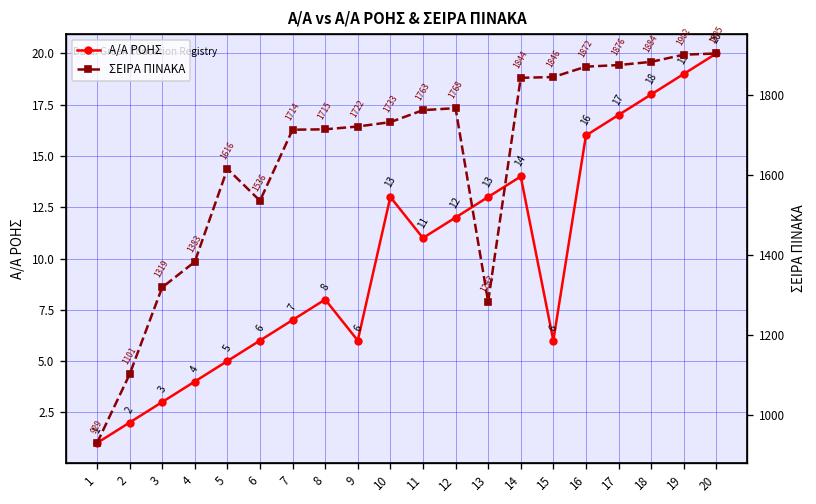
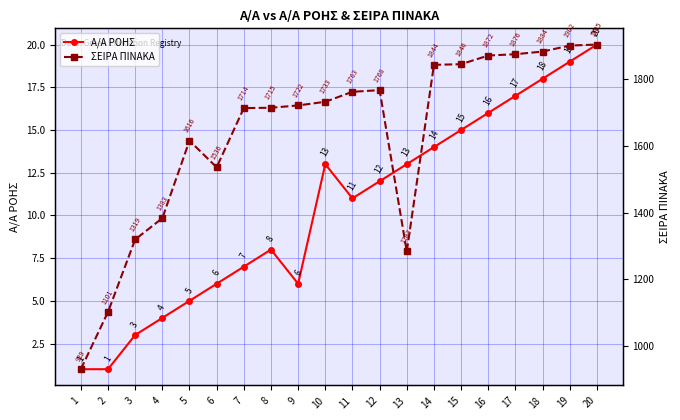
  {
    "Α/Α ΡΟΗΣ": {
-     "2": 2,
+     "2": 1,
      "3": 3,
      "4": 4,
      "5": 5,
      "6": 6,
      "7": 7,
      "8": 8,
      "9": 6,
      "10": 13,
      "11": 11,
      "12": 12,
      "13": 13,
      "14": 14,
-     "15": 6,
+     "15": 15,
      "16": 16,
      "17": 17,
      "18": 18
    },
    "ΣΕΙΡΑ ΠΙΝΑΚΑ": {
      "2": 1101,
      "3": 1319,
      "4": 1383,
      "5": 1616,
      "6": 1536,
      "7": 1714,
      "8": 1715,
      "9": 1722,
      "10": 1733,
      "11": 1763,
      "12": 1768,
      "13": 1283,
      "14": 1844,
      "15": 1846,
      "16": 1872,
      "17": 1876,
      "18": 1884,
      "19": 1902
    }
  }
